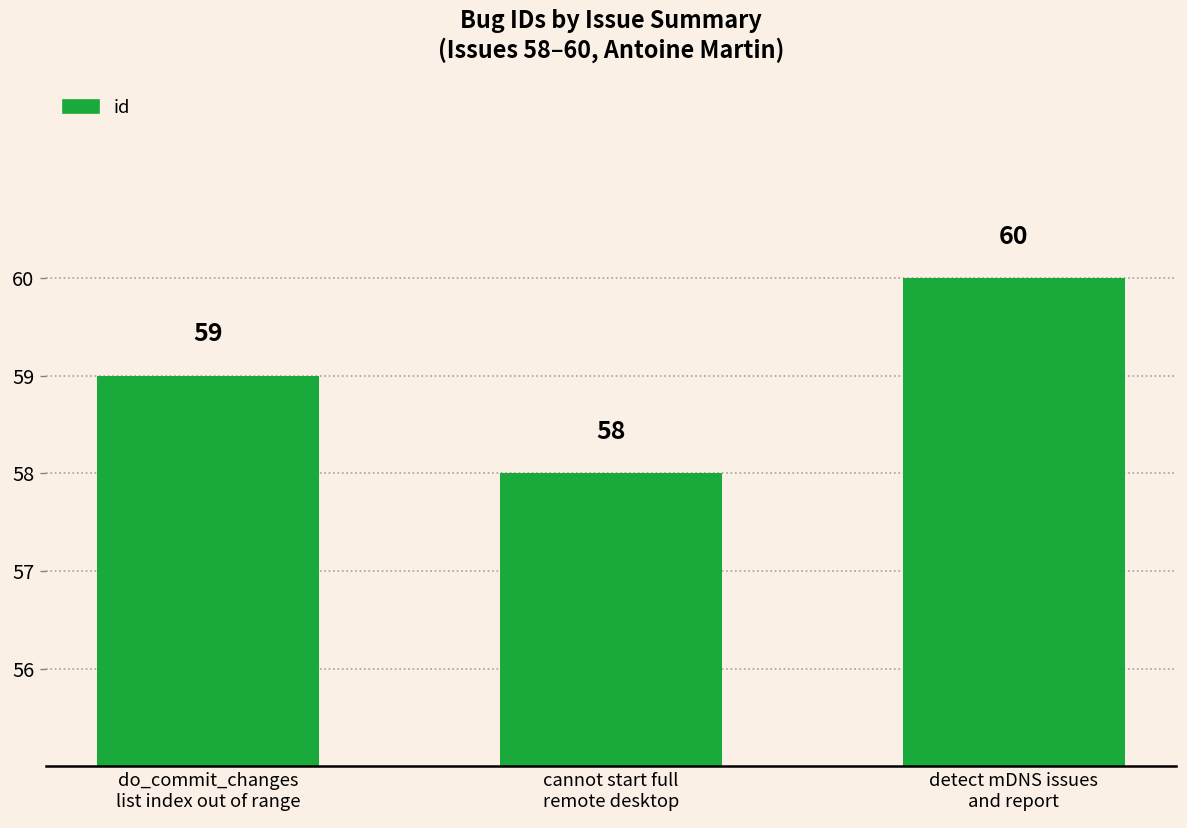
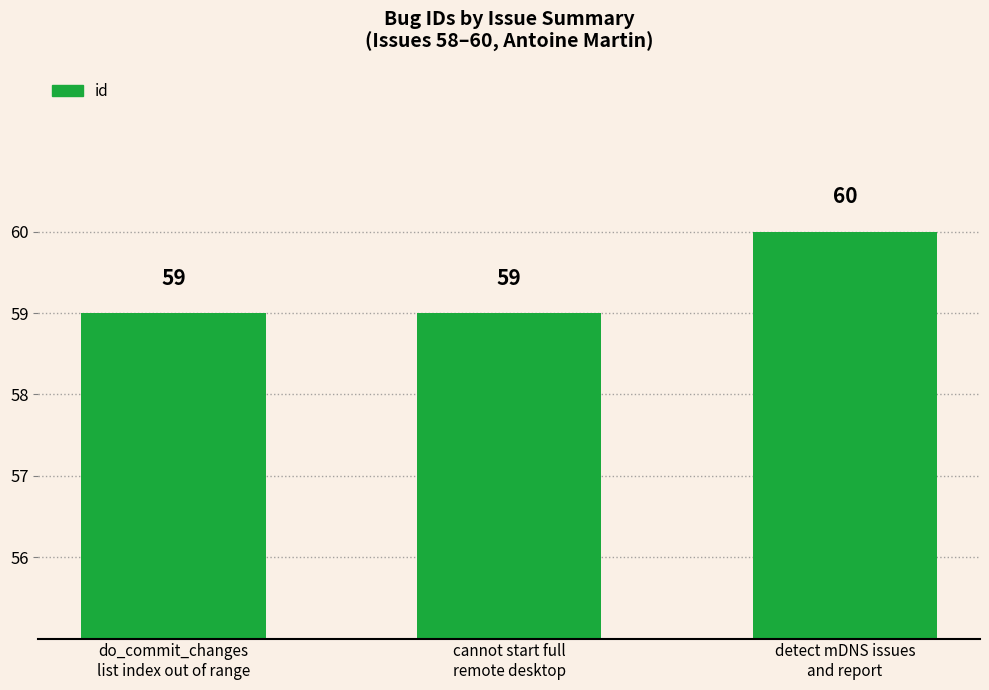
  {
    "do_commit_changes list index out of range": 59,
-   "cannot start full remote desktop": 58,
+   "cannot start full remote desktop": 59,
    "detect mDNS issues and report": 60
  }
